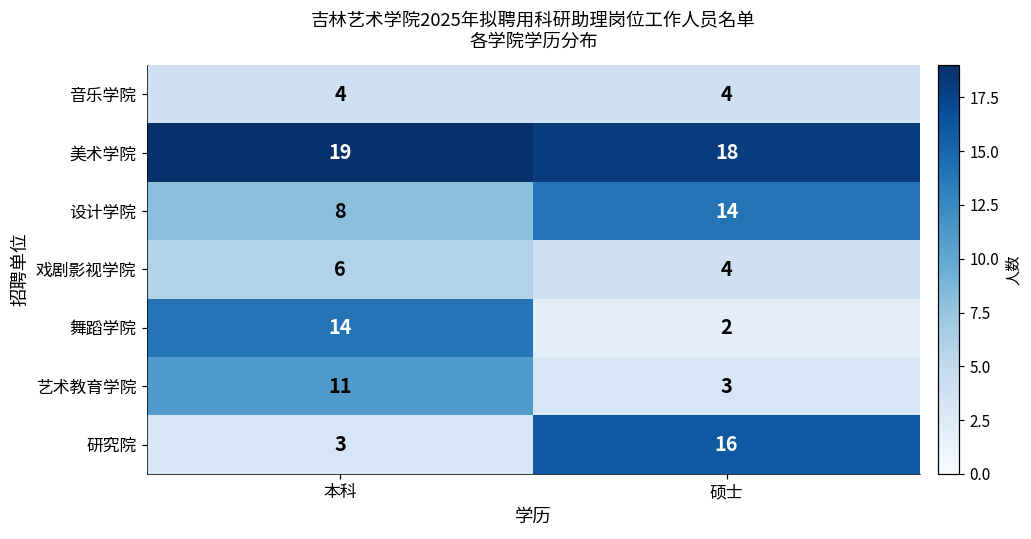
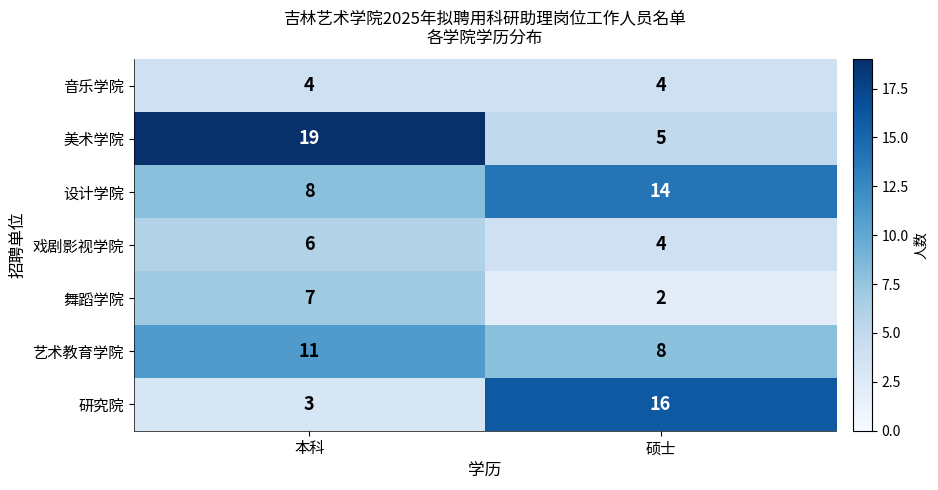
  {
    "音乐学院": {
      "本科": 4,
      "硕士": 4
    },
    "美术学院": {
      "本科": 19,
-     "硕士": 18
+     "硕士": 5
    },
    "设计学院": {
      "本科": 8,
      "硕士": 14
    },
    "戏剧影视学院": {
      "本科": 6,
      "硕士": 4
    },
    "舞蹈学院": {
-     "本科": 14,
+     "本科": 7,
      "硕士": 2
    },
    "艺术教育学院": {
      "本科": 11,
-     "硕士": 3
+     "硕士": 8
    },
    "研究院": {
      "本科": 3,
      "硕士": 16
    }
  }
